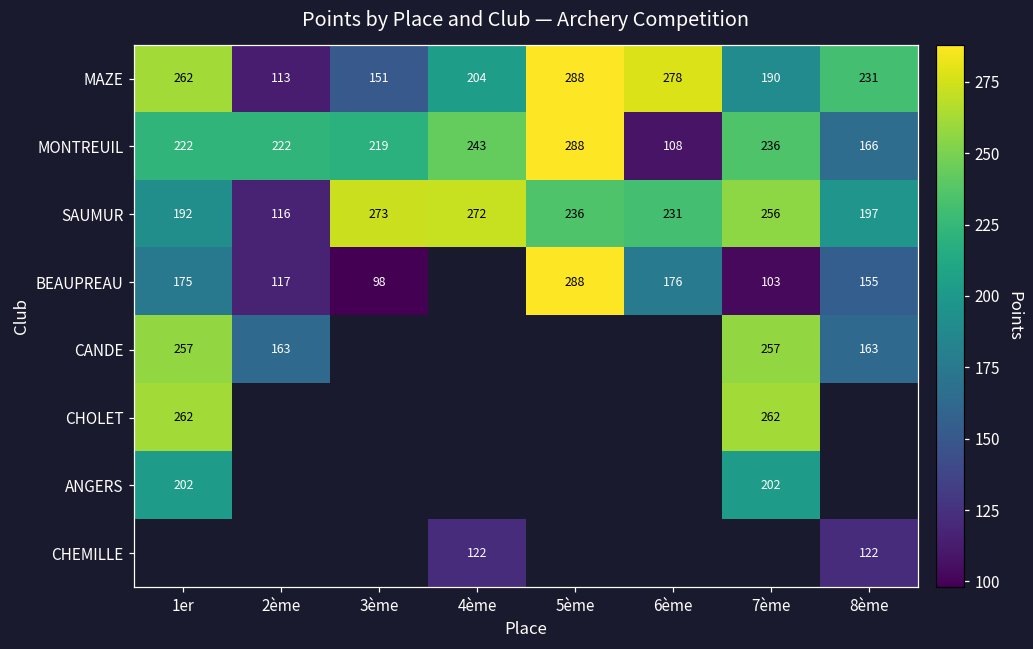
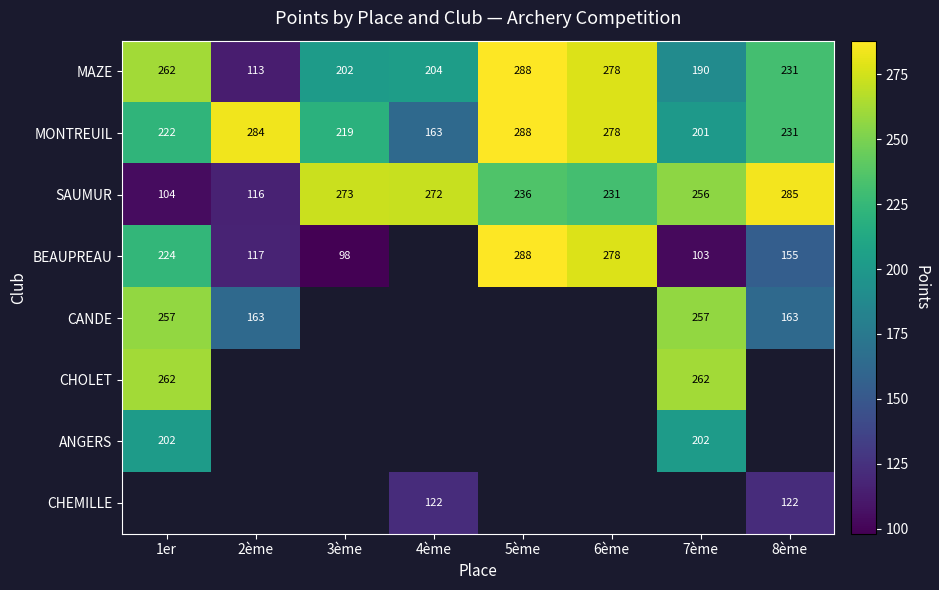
  {
    "MAZE": {
      "1er": 262,
      "2ème": 113,
-     "3ème": 151,
+     "3ème": 202,
      "4ème": 204,
      "5ème": 288,
      "6ème": 278,
      "7ème": 190,
      "8ème": 231
    },
    "MONTREUIL": {
      "1er": 222,
-     "2ème": 222,
+     "2ème": 284,
      "3ème": 219,
-     "4ème": 243,
+     "4ème": 163,
      "5ème": 288,
-     "6ème": 108,
-     "7ème": 236,
-     "8ème": 166
+     "6ème": 278,
+     "7ème": 201,
+     "8ème": 231
    },
    "SAUMUR": {
-     "1er": 192,
+     "1er": 104,
      "2ème": 116,
      "3ème": 273,
      "4ème": 272,
      "5ème": 236,
      "6ème": 231,
      "7ème": 256,
-     "8ème": 197
+     "8ème": 285
    },
    "BEAUPREAU": {
-     "1er": 175,
+     "1er": 224,
      "2ème": 117,
      "3ème": 98,
      "5ème": 288,
-     "6ème": 176,
+     "6ème": 278,
      "7ème": 103,
      "8ème": 155
    },
    "CANDE": {
      "1er": 257,
      "2ème": 163,
      "7ème": 257,
      "8ème": 163
    },
    "CHOLET": {
      "1er": 262,
      "7ème": 262
    },
    "ANGERS": {
      "1er": 202,
      "7ème": 202
    },
    "CHEMILLE": {
      "4ème": 122,
      "8ème": 122
    }
  }
